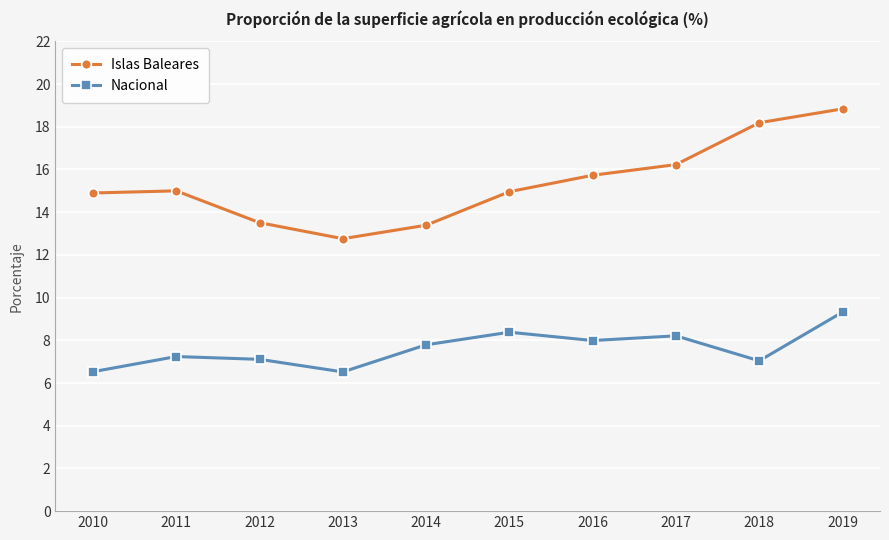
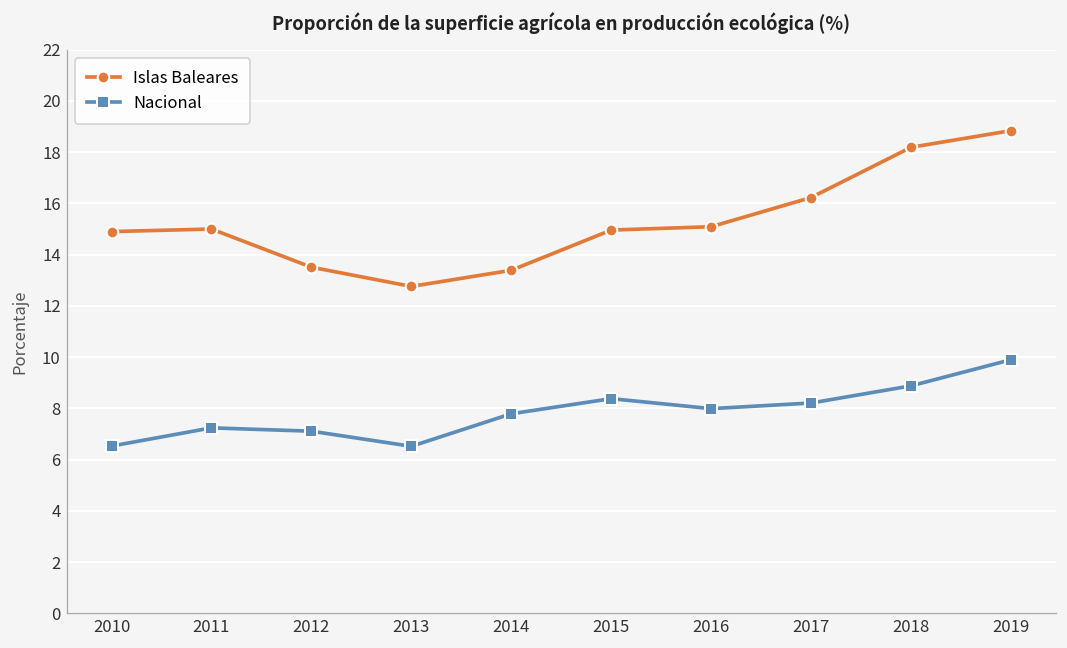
  {
    "Islas Baleares": {
      "2010": 14.9,
      "2011": 15.0,
      "2012": 13.5,
      "2013": 12.8,
      "2014": 13.4,
      "2015": 15.0,
-     "2016": 15.7,
+     "2016": 15.1,
      "2017": 16.2,
      "2018": 18.2,
      "2019": 18.8
    },
    "Nacional": {
      "2010": 6.5,
      "2011": 7.2,
      "2012": 7.1,
      "2013": 6.5,
      "2014": 7.8,
      "2015": 8.4,
      "2016": 8.0,
      "2017": 8.2,
-     "2018": 7.0,
-     "2019": 9.3
+     "2018": 8.9,
+     "2019": 9.9
    }
  }
